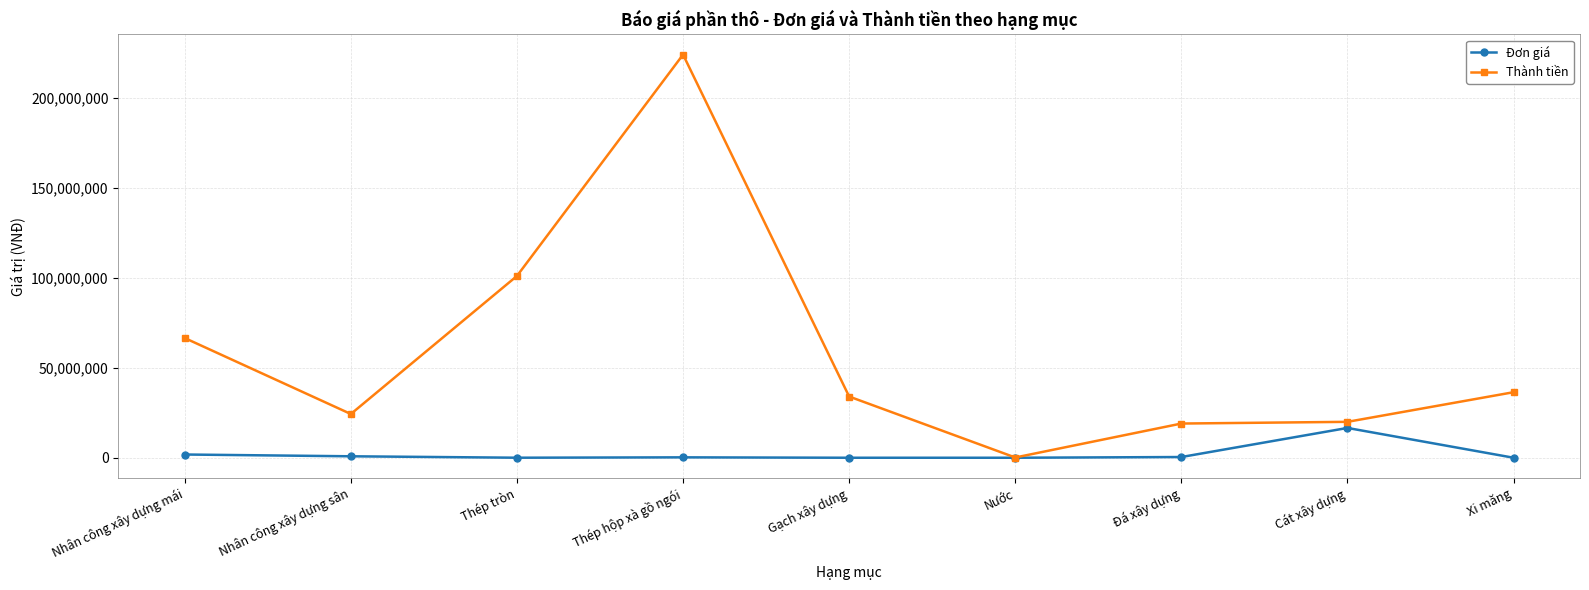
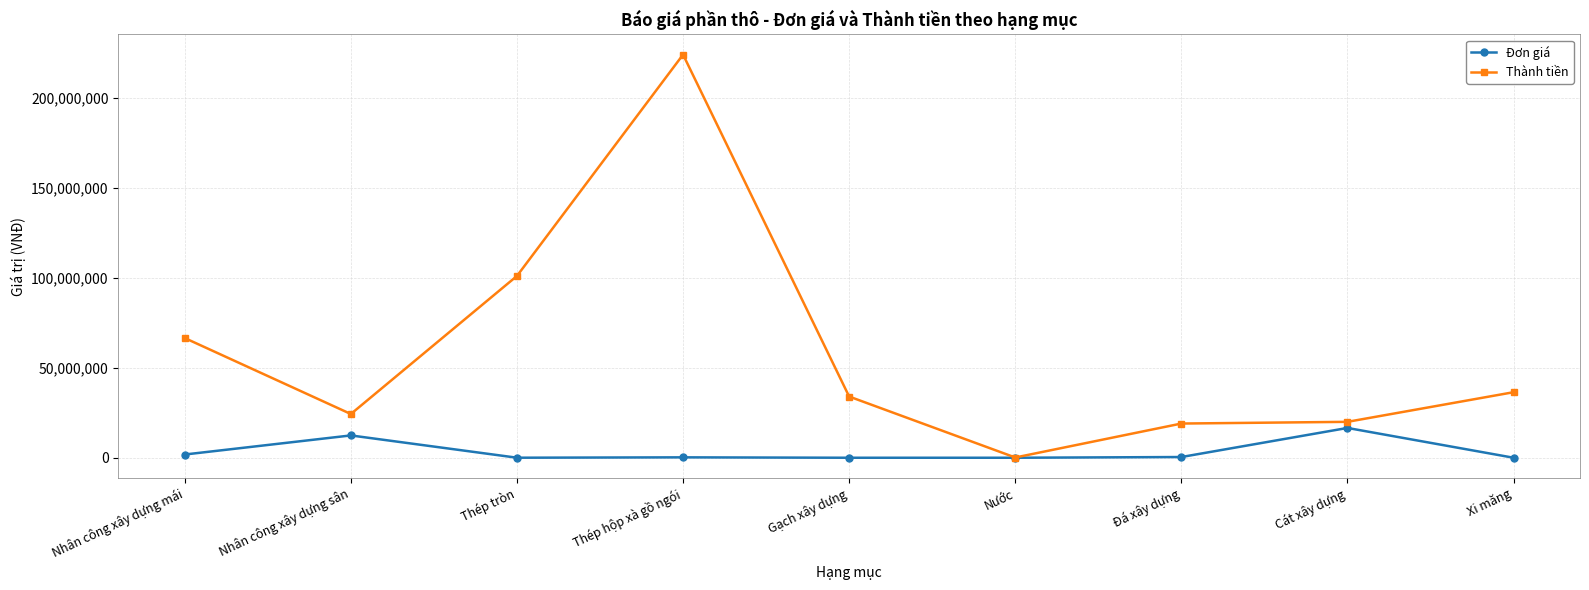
  {
    "Đơn giá": {
      "Nhân công xây dựng mái": "2,000,000",
-     "Nhân công xây dựng sân": "1,000,000",
+     "Nhân công xây dựng sân": "12,000,000",
      "Thép tròn": "0",
      "Thép hộp xà gồ ngói": "0",
      "Gạch xây dựng": "0",
      "Đá xây dựng": "0",
      "Cát xây dựng": "17,000,000",
      "Xi măng": "0"
    },
    "Thành tiền": {
      "Nhân công xây dựng mái": "66,000,000",
      "Nhân công xây dựng sân": "24,000,000",
      "Thép tròn": "101,000,000",
      "Thép hộp xà gồ ngói": "224,000,000",
      "Gạch xây dựng": "34,000,000",
      "Đá xây dựng": "19,000,000",
      "Cát xây dựng": "20,000,000",
      "Xi măng": "36,000,000"
    }
  }
